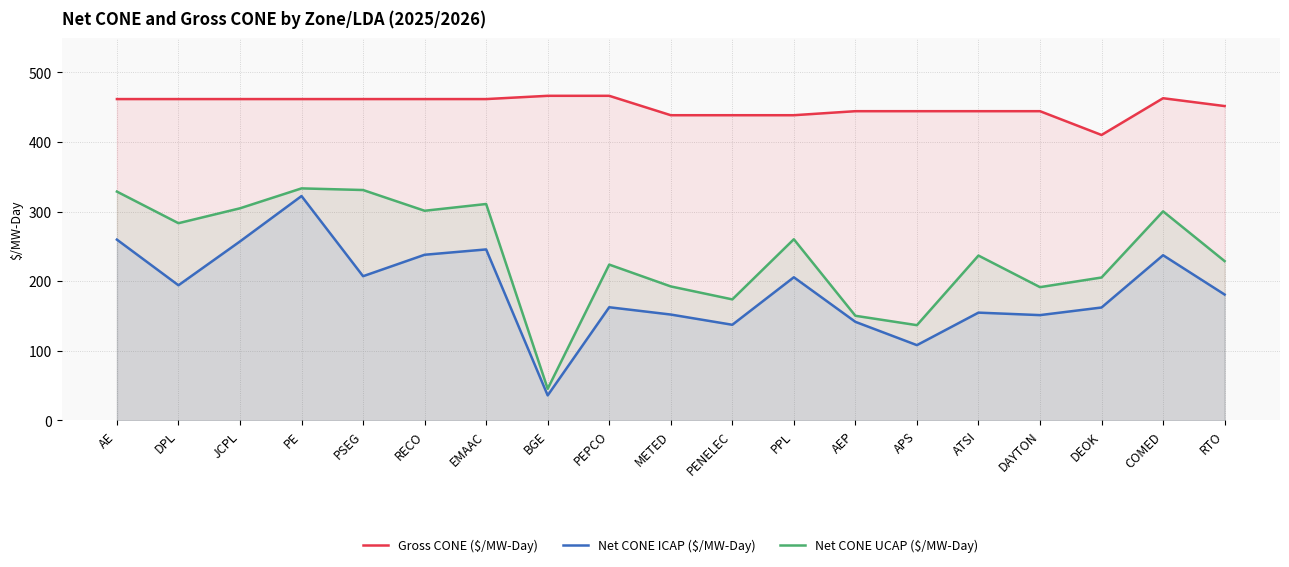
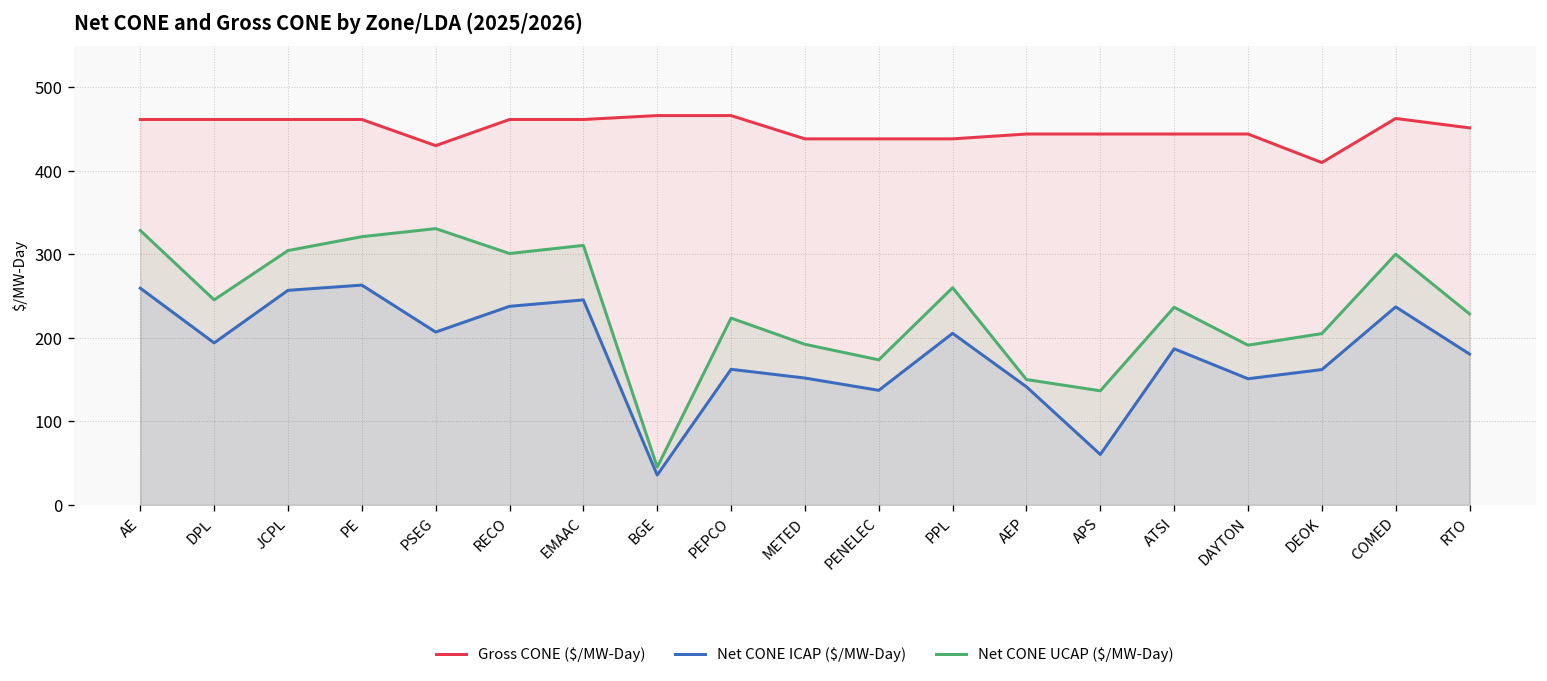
  {
    "Gross CONE ($/MW-Day)": {
      "AE": 460,
      "DPL": 460,
      "JCPL": 460,
      "PE": 460,
-     "PSEG": 460,
+     "PSEG": 430,
      "RECO": 460,
      "EMAAC": 460,
      "BGE": 470,
      "PEPCO": 470,
      "METED": 440,
      "PENELEC": 440,
      "PPL": 440,
      "AEP": 440,
      "APS": 440,
      "ATSI": 440,
      "DAYTON": 440,
      "DEOK": 410,
      "COMED": 460,
      "RTO": 450
    },
    "Net CONE ICAP ($/MW-Day)": {
      "AE": 260,
      "DPL": 190,
      "JCPL": 260,
-     "PE": 320,
+     "PE": 260,
      "PSEG": 210,
      "RECO": 240,
      "EMAAC": 250,
      "BGE": 40,
      "PEPCO": 160,
      "METED": 150,
      "PENELEC": 140,
      "PPL": 210,
      "AEP": 140,
-     "APS": 110,
-     "ATSI": 150,
+     "APS": 60,
+     "ATSI": 190,
      "DAYTON": 150,
      "DEOK": 160,
      "COMED": 240,
      "RTO": 180
    },
    "Net CONE UCAP ($/MW-Day)": {
      "AE": 330,
-     "DPL": 280,
+     "DPL": 250,
      "JCPL": 300,
-     "PE": 330,
+     "PE": 320,
      "PSEG": 330,
      "RECO": 300,
      "EMAAC": 310,
      "BGE": 50,
      "PEPCO": 220,
      "METED": 190,
      "PENELEC": 170,
      "PPL": 260,
      "AEP": 150,
      "APS": 140,
      "ATSI": 240,
      "DAYTON": 190,
      "DEOK": 210,
      "COMED": 300,
      "RTO": 230
    }
  }
